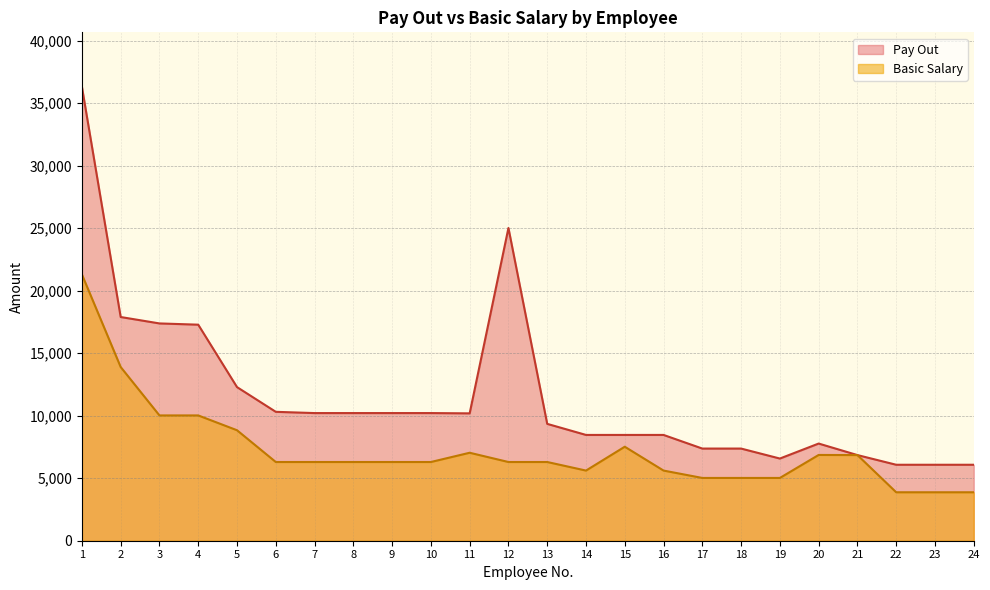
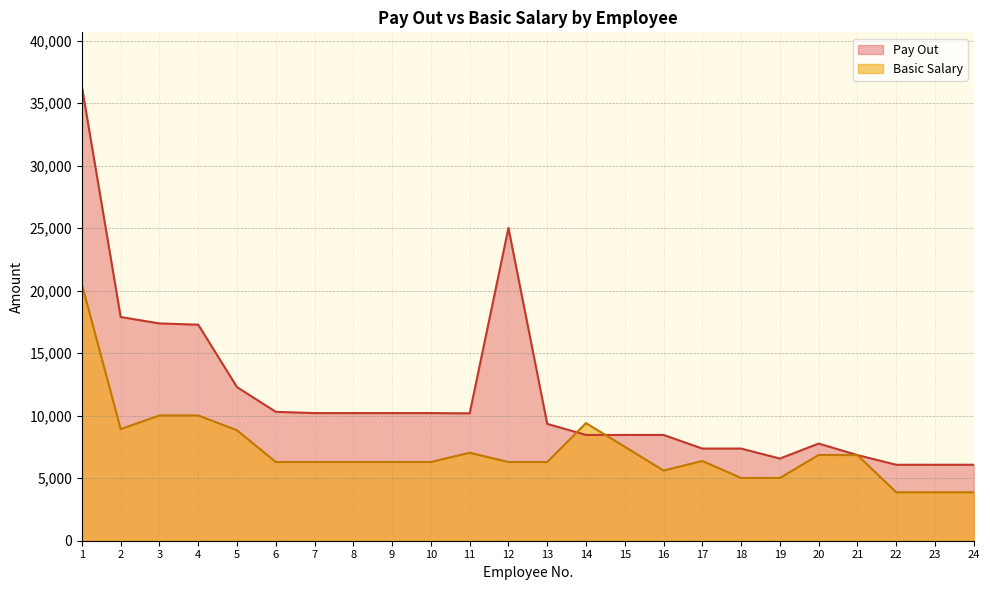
  {
    "Pay Out": {
      "1": "36,300",
      "2": "17,900",
      "3": "17,400",
      "4": "17,300",
      "5": "12,300",
      "6": "10,300",
      "7": "10,200",
      "8": "10,200",
      "9": "10,200",
      "10": "10,200",
      "11": "10,200",
      "12": "25,000",
      "13": "9,300",
      "14": "8,500",
      "15": "8,500",
      "16": "8,500",
      "17": "7,400",
      "18": "7,400",
      "19": "6,600",
      "20": "7,800",
      "22": "6,100",
      "23": "6,100",
      "24": "6,100"
    },
    "Basic Salary": {
-     "1": "21,300",
-     "2": "13,900",
+     "1": "20,500",
+     "2": "8,900",
      "3": "10,000",
      "4": "10,000",
      "5": "8,800",
      "6": "6,300",
      "7": "6,300",
      "8": "6,300",
      "9": "6,300",
      "10": "6,300",
      "11": "7,000",
      "12": "6,300",
      "13": "6,300",
-     "14": "5,600",
+     "14": "9,400",
      "15": "7,500",
      "16": "5,600",
-     "17": "5,000",
+     "17": "6,400",
      "18": "5,000",
      "19": "5,000",
      "20": "6,900",
      "22": "3,900",
      "23": "3,900",
      "24": "3,900"
    }
  }
